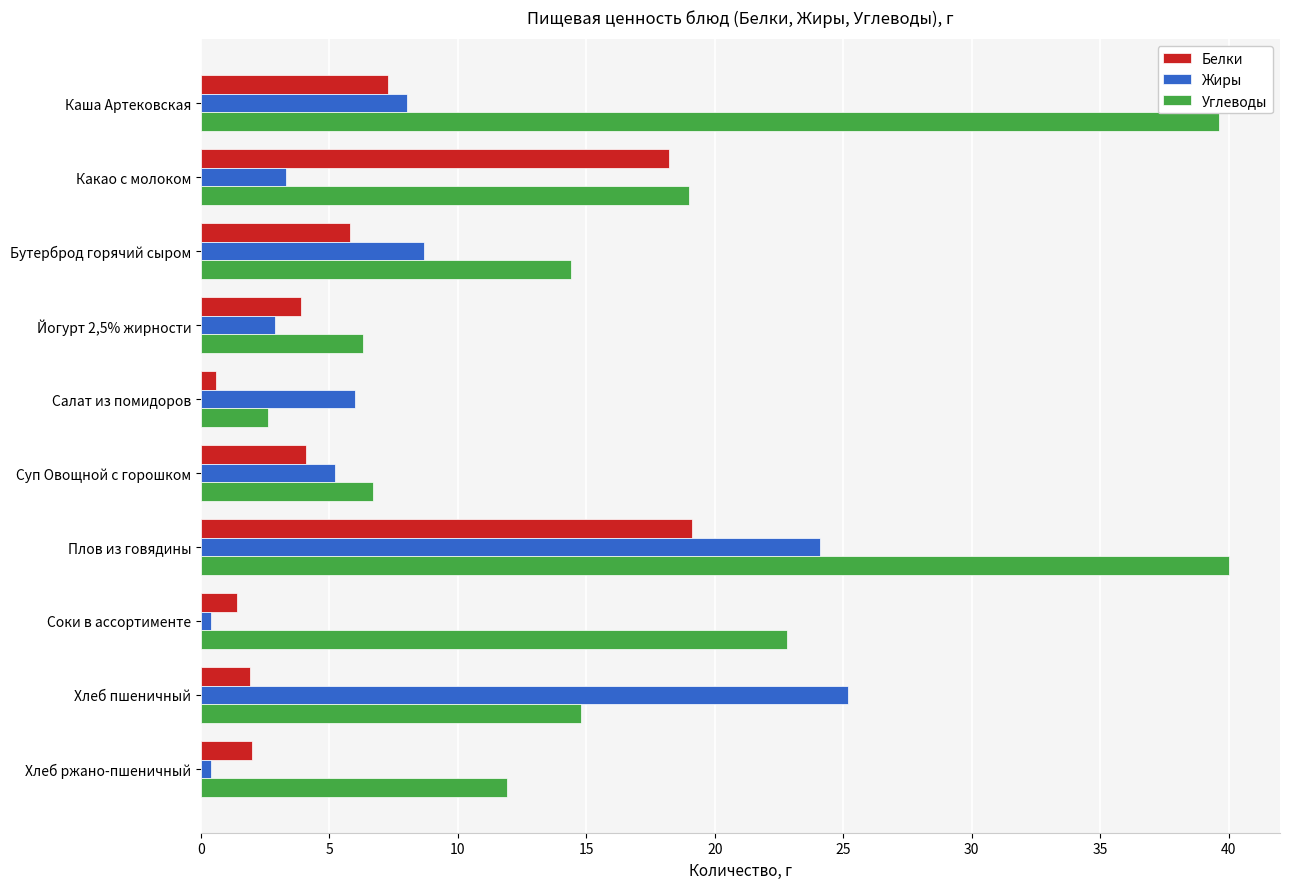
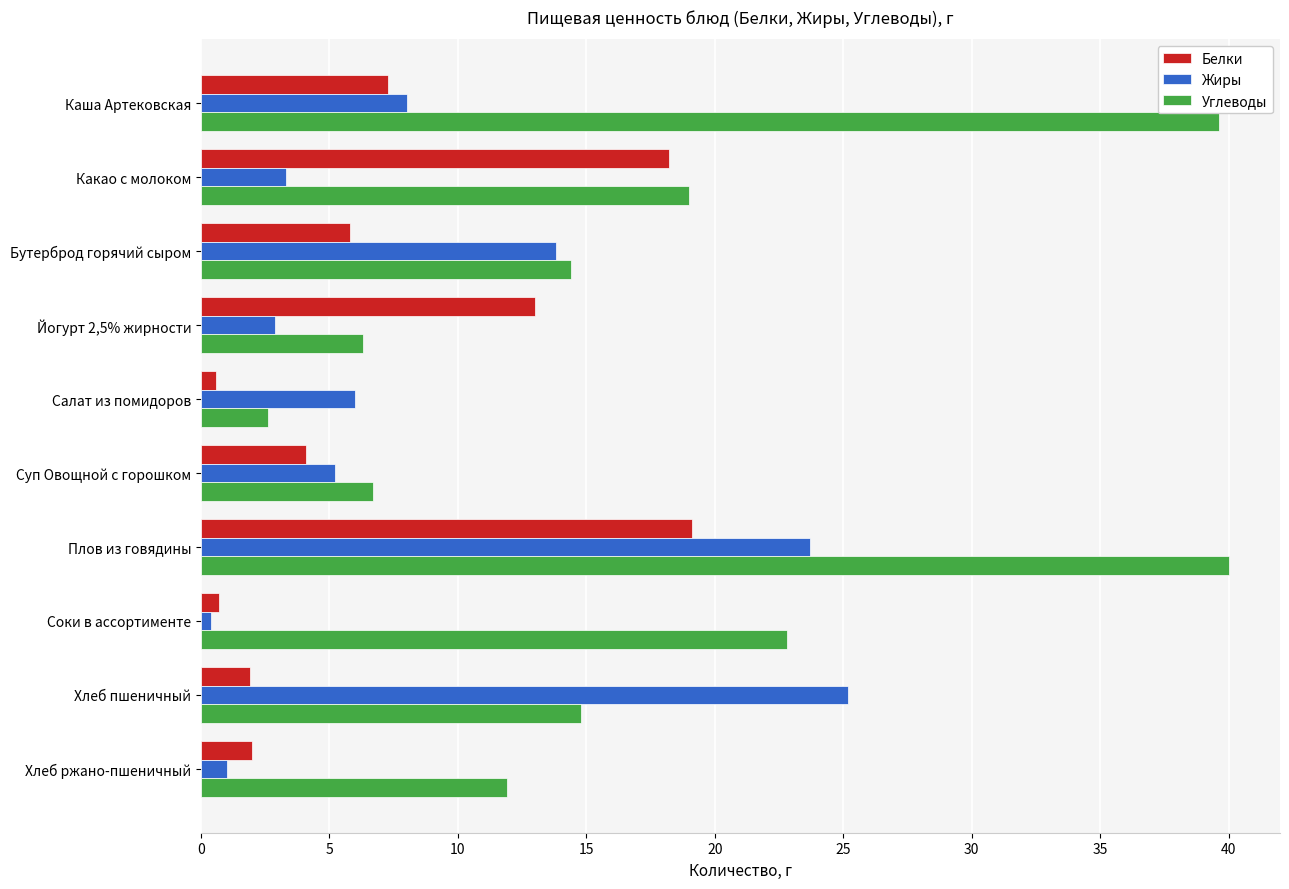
  {
    "Белки": {
      "Каша Артековская": 7.3,
      "Какао с молоком": 18.2,
      "Бутерброд горячий сыром": 5.8,
-     "Йогурт 2,5% жирности": 3.9,
+     "Йогурт 2,5% жирности": 13.0,
      "Салат из помидоров": 0.6,
      "Суп Овощной с горошком": 4.1,
      "Плов из говядины": 19.1,
-     "Соки в ассортименте": 1.4,
+     "Соки в ассортименте": 0.7,
      "Хлеб пшеничный": 1.9,
      "Хлеб ржано-пшеничный": 2.0
    },
    "Жиры": {
      "Каша Артековская": 8.0,
      "Какао с молоком": 3.3,
-     "Бутерброд горячий сыром": 8.7,
+     "Бутерброд горячий сыром": 13.8,
      "Йогурт 2,5% жирности": 2.9,
      "Салат из помидоров": 6.0,
      "Суп Овощной с горошком": 5.2,
-     "Плов из говядины": 24.1,
+     "Плов из говядины": 23.7,
      "Соки в ассортименте": 0.4,
      "Хлеб пшеничный": 25.2,
-     "Хлеб ржано-пшеничный": 0.4
+     "Хлеб ржано-пшеничный": 1.0
    },
    "Углеводы": {
      "Каша Артековская": 39.6,
      "Какао с молоком": 19.0,
      "Бутерброд горячий сыром": 14.4,
      "Йогурт 2,5% жирности": 6.3,
      "Салат из помидоров": 2.6,
      "Суп Овощной с горошком": 6.7,
      "Плов из говядины": 40.0,
      "Соки в ассортименте": 22.8,
      "Хлеб пшеничный": 14.8,
      "Хлеб ржано-пшеничный": 11.9
    }
  }
